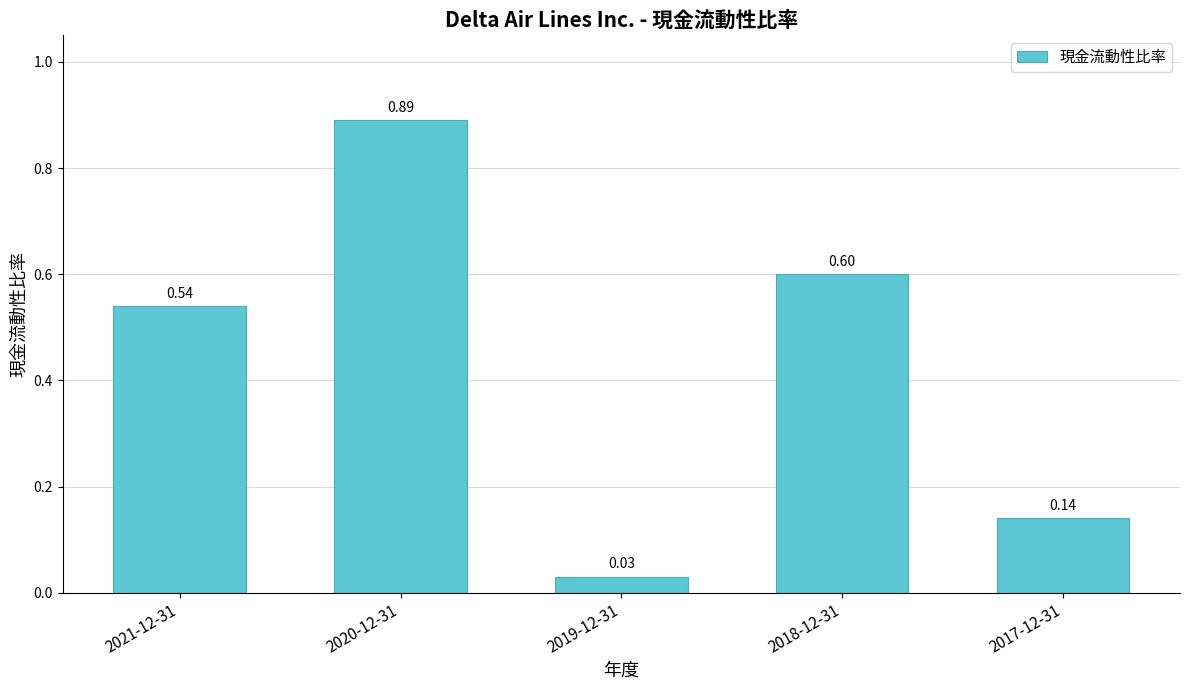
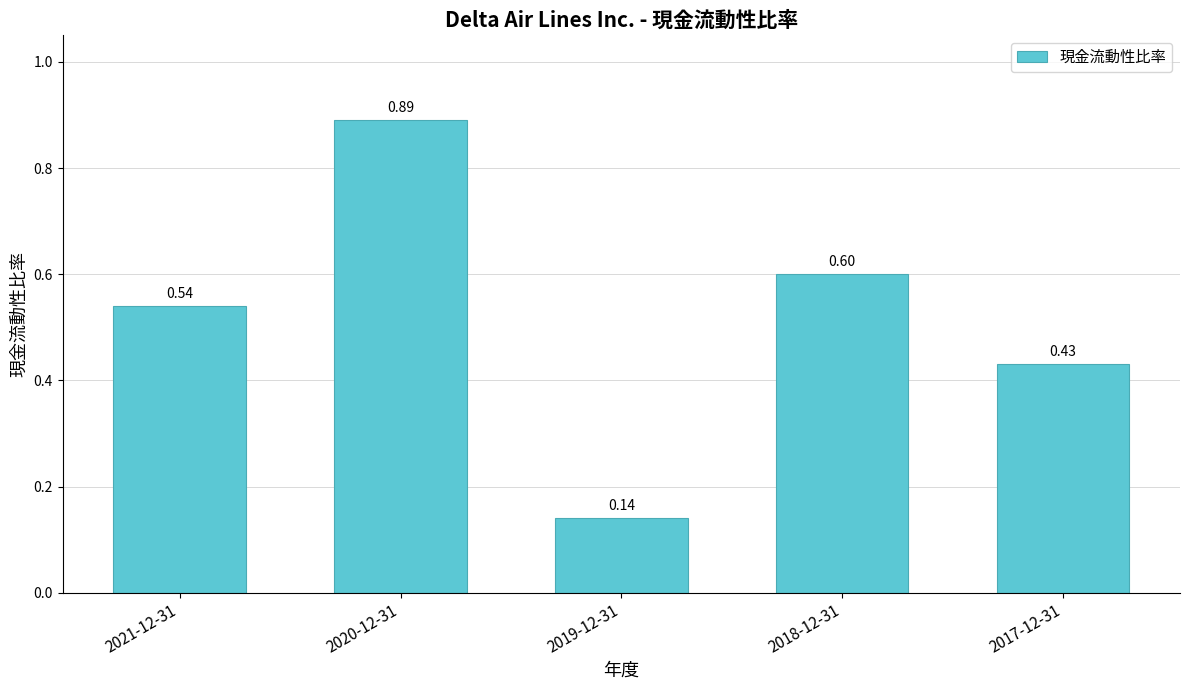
  {
    "2021-12-31": 0.54,
    "2020-12-31": 0.89,
-   "2019-12-31": 0.03,
+   "2019-12-31": 0.14,
    "2018-12-31": 0.60,
-   "2017-12-31": 0.14
+   "2017-12-31": 0.43
  }
